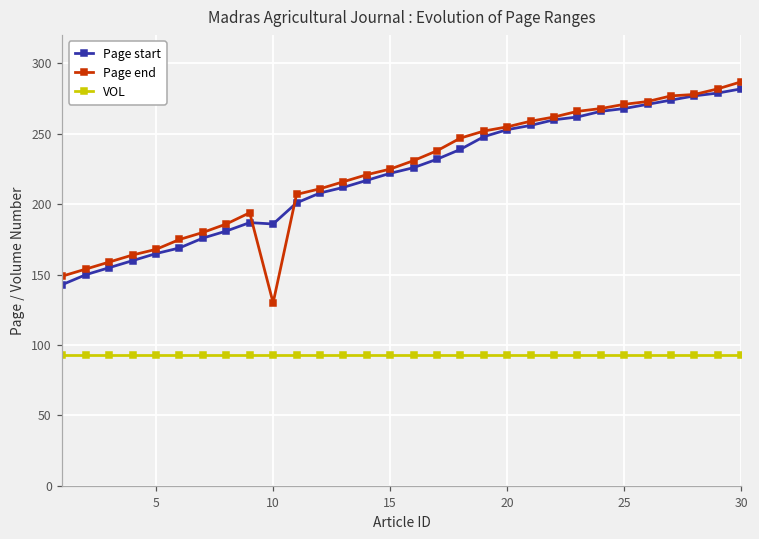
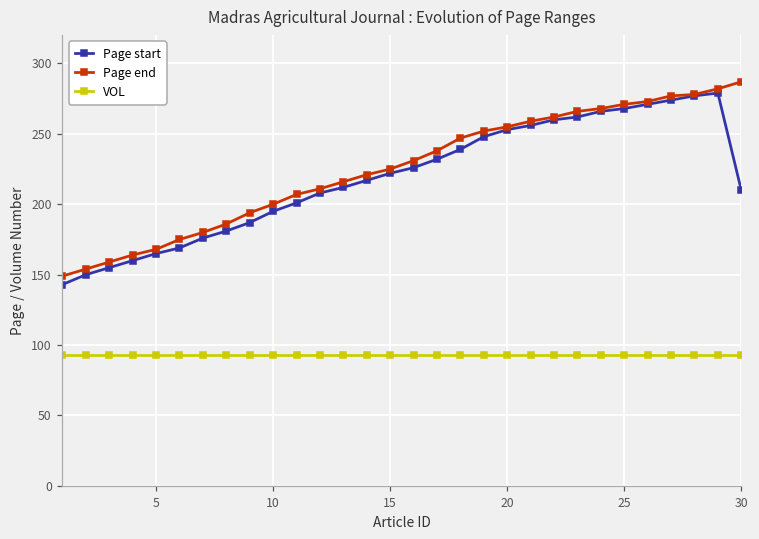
  {
    "Page start": {
      "5": 165,
-     "10": 186,
+     "10": 195,
      "15": 222,
      "20": 253,
      "25": 268,
-     "30": 282
+     "30": 210
    },
    "Page end": {
      "5": 168,
-     "10": 130,
+     "10": 200,
      "15": 225,
      "20": 255,
      "25": 271,
      "30": 287
    },
    "VOL": {
      "5": 93,
      "10": 93,
      "15": 93,
      "20": 93,
      "25": 93,
      "30": 93
    }
  }
